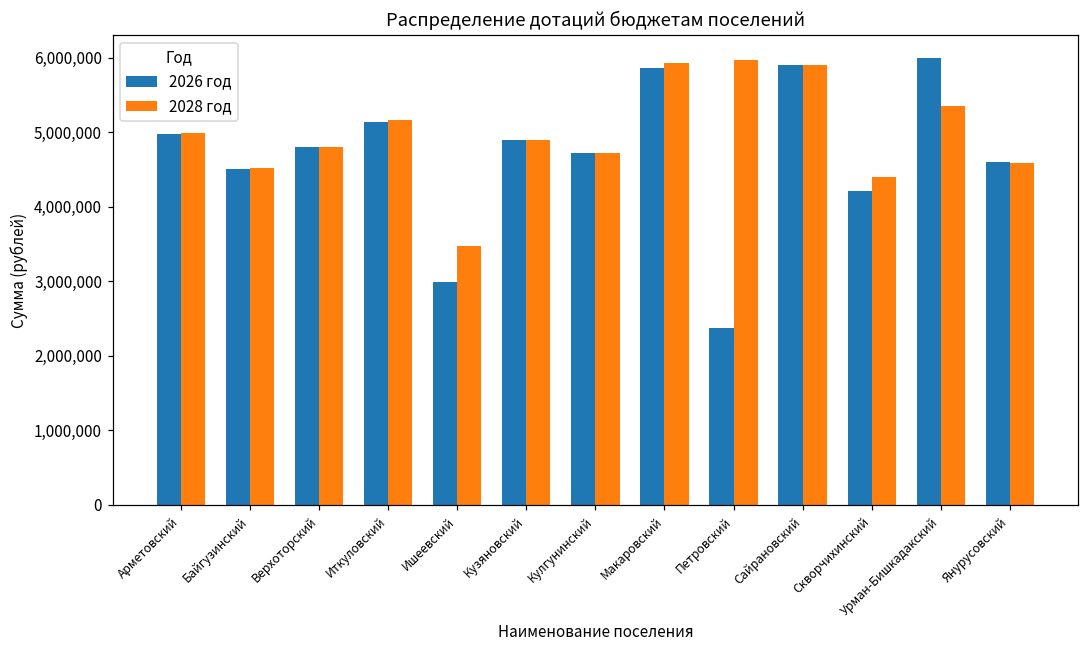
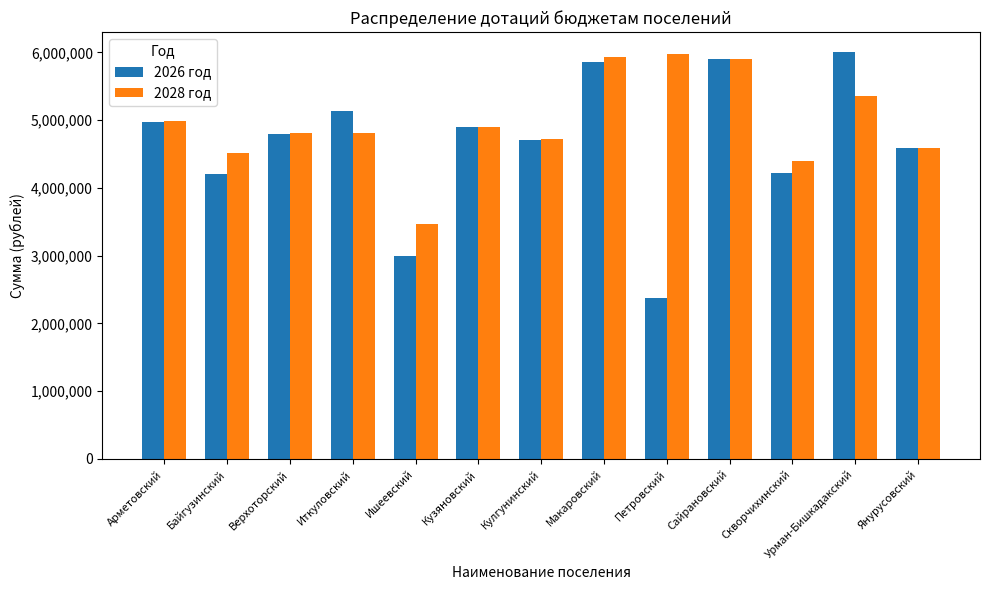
  {
    "2026 год": {
      "Арметовский": "5,000,000",
-     "Байгузинский": "4,500,000",
+     "Байгузинский": "4,200,000",
      "Верхоторский": "4,800,000",
      "Иткуловский": "5,100,000",
      "Ишеевский": "3,000,000",
      "Кузяновский": "4,900,000",
      "Кулгунинский": "4,700,000",
      "Макаровский": "5,900,000",
      "Петровский": "2,400,000",
      "Сайрановский": "5,900,000",
      "Скворчихинский": "4,200,000",
      "Урман-Бишкадакский": "6,000,000",
      "Янурусовский": "4,600,000"
    },
    "2028 год": {
      "Арметовский": "5,000,000",
      "Байгузинский": "4,500,000",
      "Верхоторский": "4,800,000",
-     "Иткуловский": "5,200,000",
+     "Иткуловский": "4,800,000",
      "Ишеевский": "3,500,000",
      "Кузяновский": "4,900,000",
      "Кулгунинский": "4,700,000",
      "Макаровский": "5,900,000",
      "Петровский": "6,000,000",
      "Сайрановский": "5,900,000",
      "Скворчихинский": "4,400,000",
      "Урман-Бишкадакский": "5,400,000",
      "Янурусовский": "4,600,000"
    }
  }
